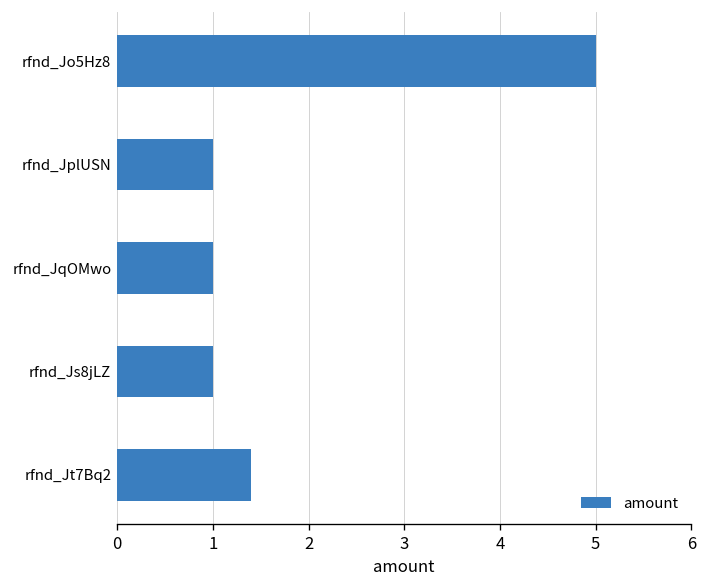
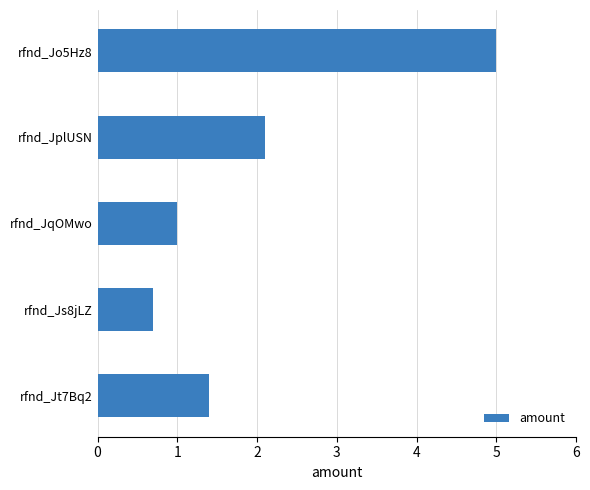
  {
    "rfnd_Jo5Hz8": 5.0,
-   "rfnd_JplUSN": 1.0,
+   "rfnd_JplUSN": 2.1,
    "rfnd_JqOMwo": 1.0,
-   "rfnd_Js8jLZ": 1.0,
+   "rfnd_Js8jLZ": 0.7,
    "rfnd_Jt7Bq2": 1.4
  }
